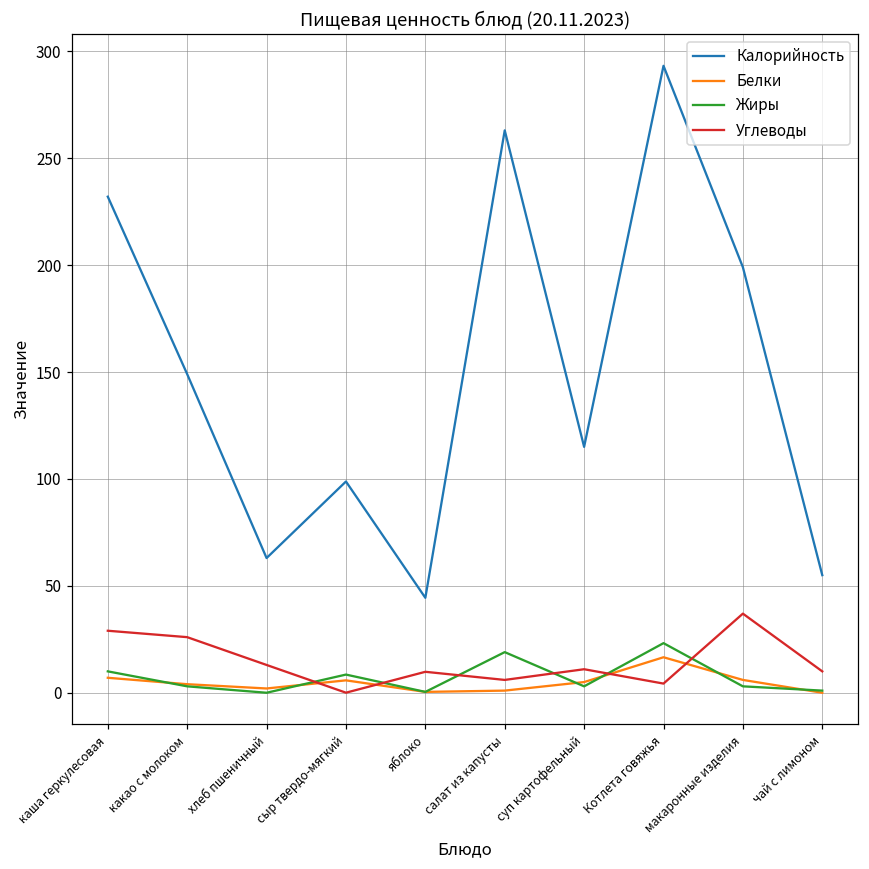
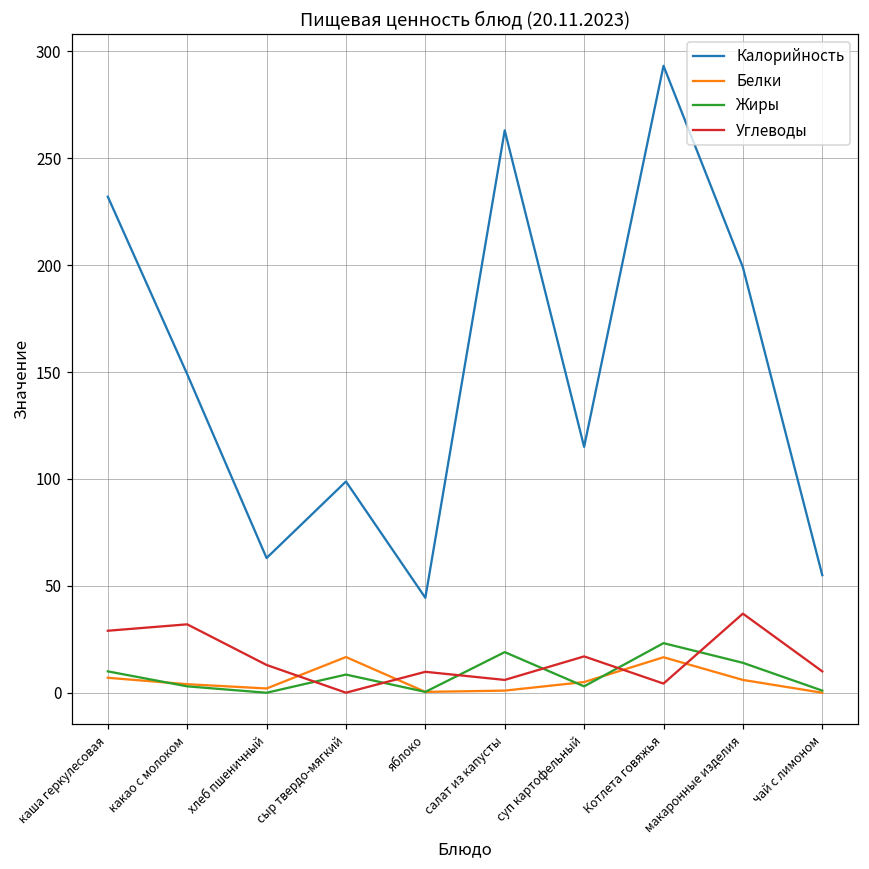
  {
    "Калорийность": {
      "каша геркулесовая": 232,
      "какао с молоком": 149,
      "хлеб пшеничный": 63,
      "сыр твердо-мягкий": 99,
      "яблоко": 44,
      "салат из капусты": 263,
      "суп картофельный": 115,
      "Котлета говяжья": 293,
      "макаронные изделия": 199,
      "чай с лимоном": 55
    },
    "Белки": {
      "каша геркулесовая": 7,
      "хлеб пшеничный": 2,
-     "сыр твердо-мягкий": 6,
+     "сыр твердо-мягкий": 17,
      "салат из капусты": 1,
      "суп картофельный": 5,
      "Котлета говяжья": 17,
      "макаронные изделия": 6
    },
    "Жиры": {
      "каша геркулесовая": 10,
      "хлеб пшеничный": 0,
      "сыр твердо-мягкий": 9,
      "салат из капусты": 19,
      "суп картофельный": 3,
      "Котлета говяжья": 23,
-     "макаронные изделия": 3
+     "макаронные изделия": 14
    },
    "Углеводы": {
      "каша геркулесовая": 29,
-     "какао с молоком": 26,
+     "какао с молоком": 32,
      "хлеб пшеничный": 13,
      "сыр твердо-мягкий": 0,
      "яблоко": 10,
      "салат из капусты": 6,
-     "суп картофельный": 11,
+     "суп картофельный": 17,
      "Котлета говяжья": 4,
      "макаронные изделия": 37,
      "чай с лимоном": 10
    }
  }
